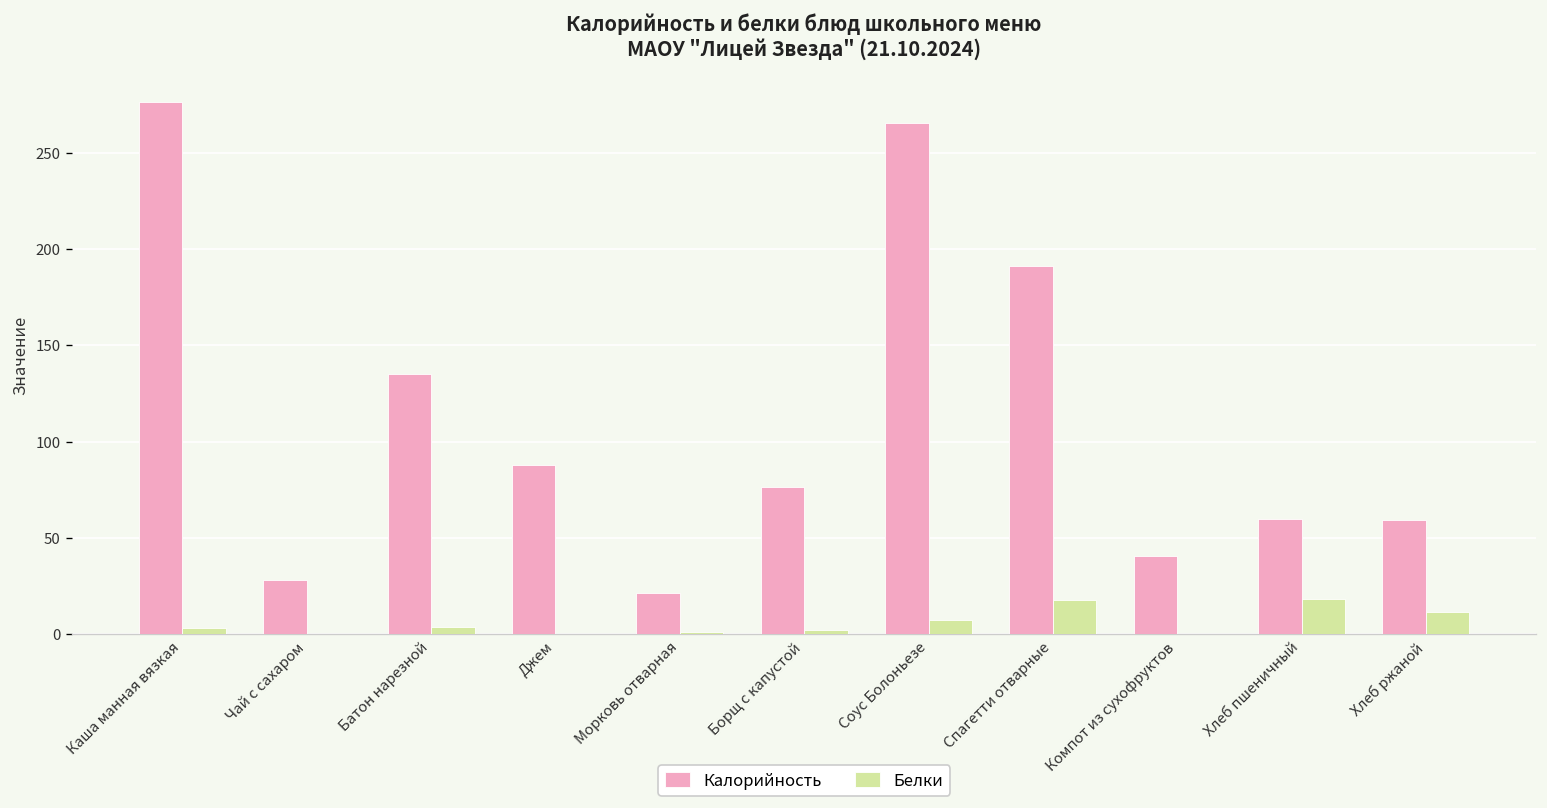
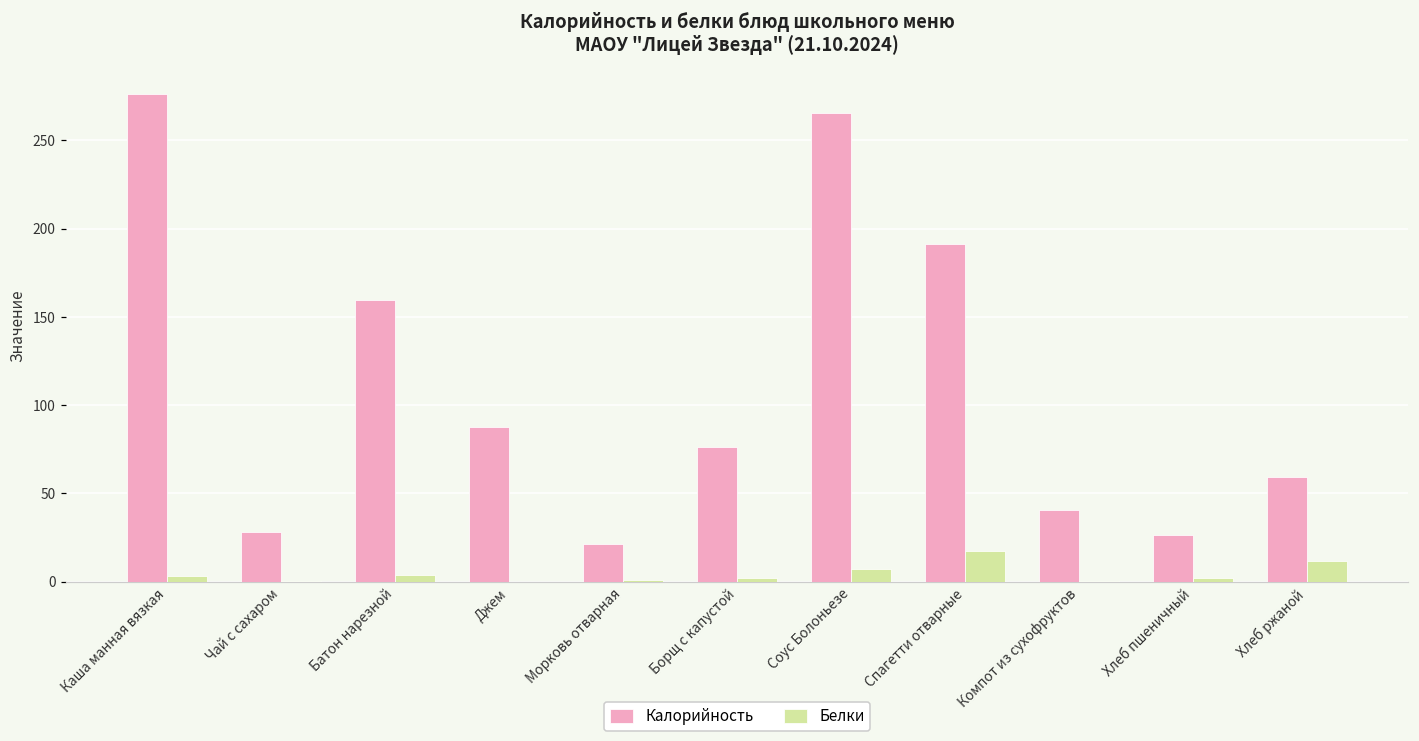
  {
    "Калорийность": {
      "Каша манная вязкая": 276,
      "Чай с сахаром": 28,
-     "Батон нарезной": 135,
+     "Батон нарезной": 160,
      "Джем": 88,
      "Морковь отварная": 21,
      "Борщ с капустой": 76,
      "Соус Болоньезе": 266,
      "Спагетти отварные": 191,
      "Компот из сухофруктов": 40,
-     "Хлеб пшеничный": 60,
+     "Хлеб пшеничный": 26,
      "Хлеб ржаной": 59
    },
    "Белки": {
      "Каша манная вязкая": 3,
      "Батон нарезной": 4,
      "Джем": 0,
      "Борщ с капустой": 2,
      "Соус Болоньезе": 7,
      "Спагетти отварные": 18,
-     "Хлеб пшеничный": 18,
+     "Хлеб пшеничный": 2,
      "Хлеб ржаной": 11
    }
  }
